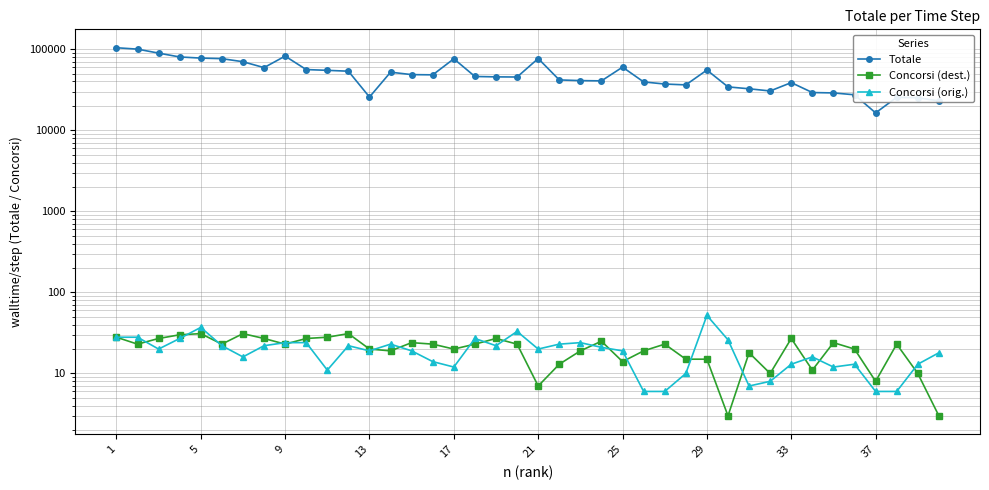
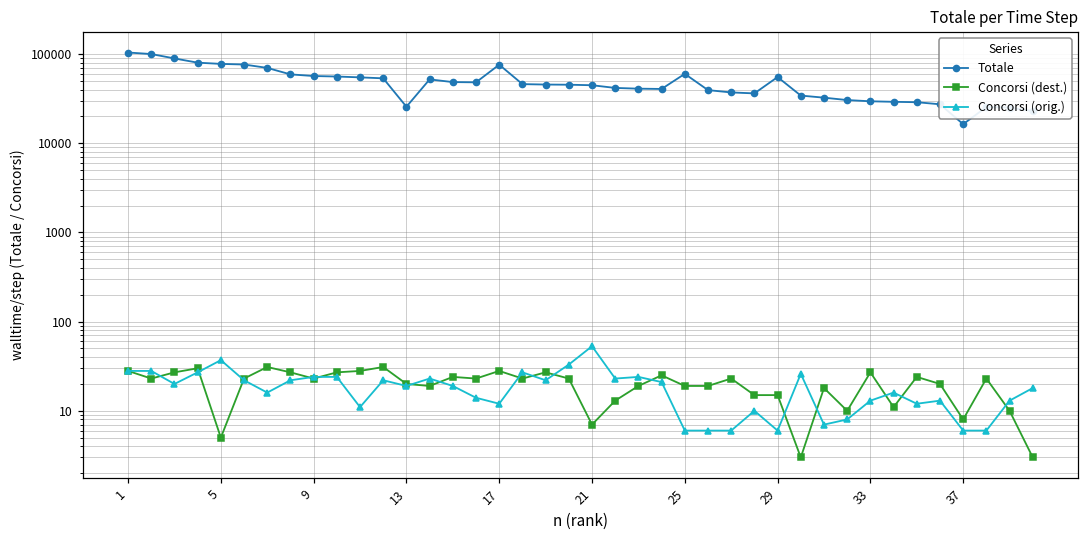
  {
    "Totale": {
      "1": 100000,
      "5": 80000,
-     "9": 80000,
+     "9": 60000,
      "13": 26000,
      "17": 80000,
-     "21": 80000,
+     "21": 40000,
      "25": 60000,
      "29": 60000,
-     "33": 40000,
+     "33": 30000,
      "37": 16000
    },
    "Concorsi (dest.)": {
-     "5": 31,
-     "17": 20,
+     "5": 5,
+     "17": 28,
      "21": 7,
-     "25": 14,
+     "25": 19,
      "29": 15,
      "33": 27,
      "37": 8
    },
    "Concorsi (orig.)": {
      "5": 40,
      "17": 12,
-     "21": 20,
-     "25": 19,
-     "29": 50,
+     "21": 50,
+     "25": 6,
+     "29": 6,
      "33": 13,
      "37": 6
    }
  }
